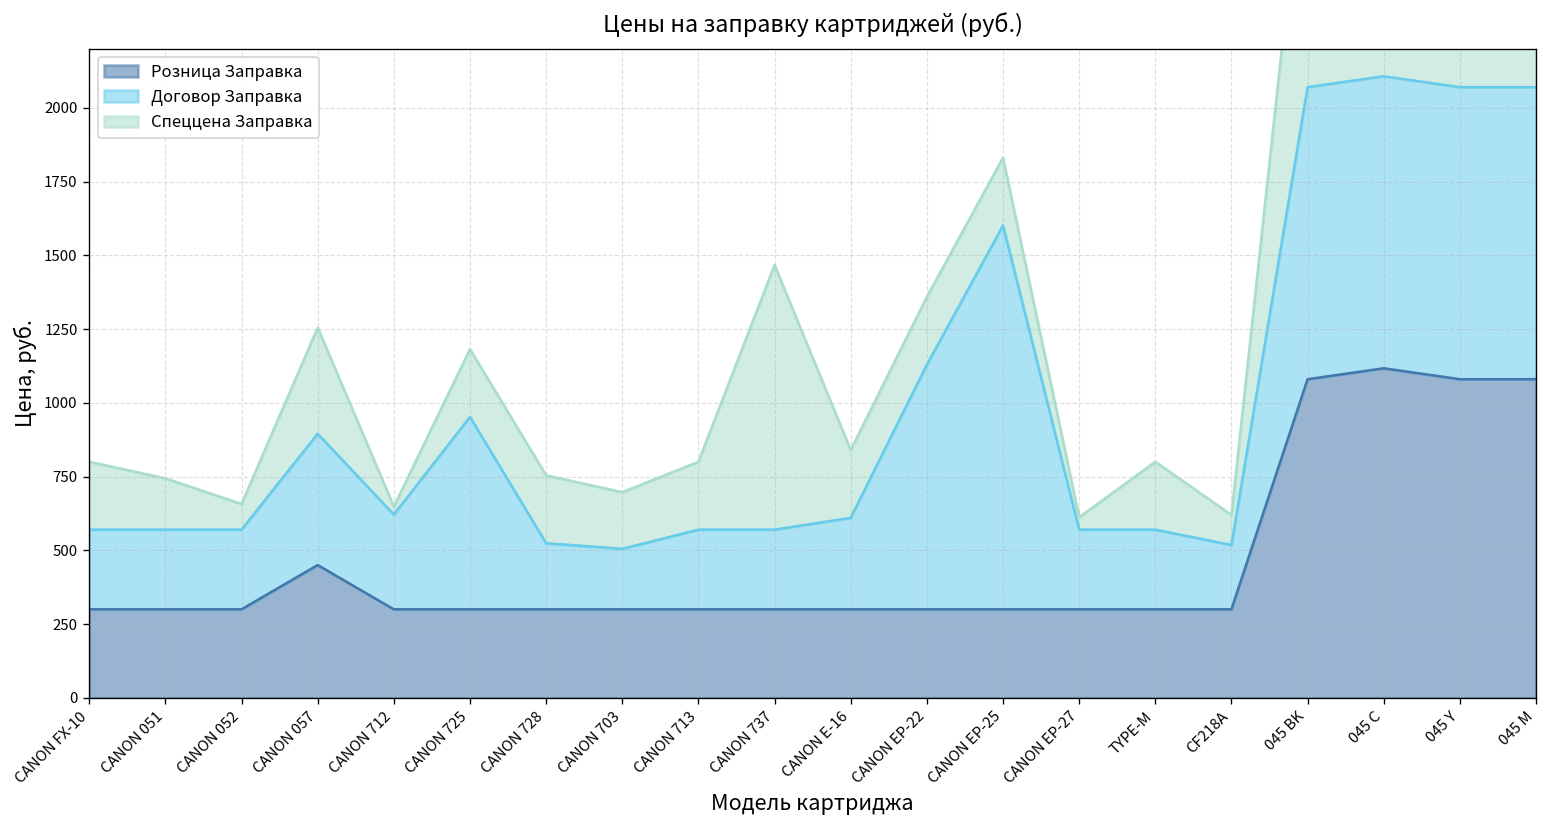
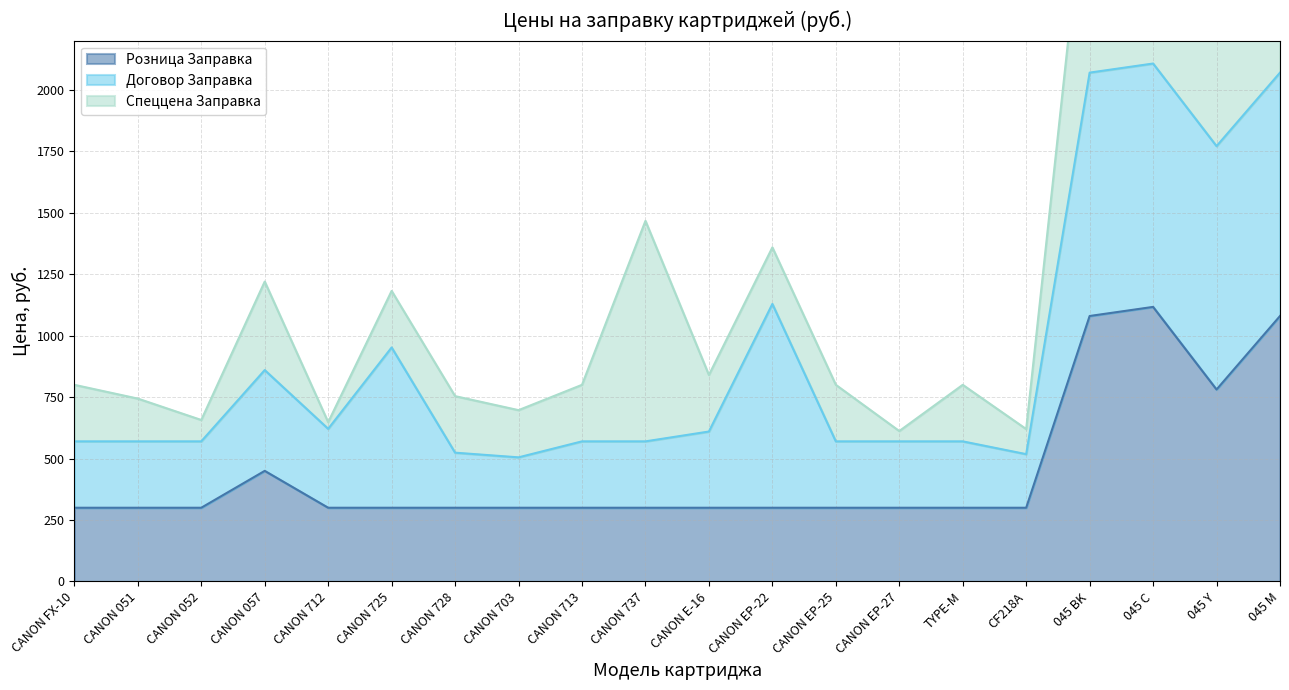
  {
    "Розница Заправка": {
      "CANON FX-10": 300,
      "CANON 051": 300,
      "CANON 052": 300,
      "CANON 057": 450,
      "CANON 712": 300,
      "CANON 725": 300,
      "CANON 728": 300,
      "CANON 703": 300,
      "CANON 713": 300,
      "CANON 737": 300,
      "CANON E-16": 300,
      "CANON EP-22": 300,
      "CANON EP-25": 300,
      "CANON EP-27": 300,
      "TYPE-M": 300,
      "CF218A": 300,
      "045 BK": 1080,
      "045 C": 1120,
-     "045 Y": 1080,
+     "045 Y": 780,
      "045 M": 1080
    },
    "Договор Заправка": {
      "CANON FX-10": 270,
      "CANON 051": 270,
      "CANON 052": 270,
-     "CANON 057": 450,
+     "CANON 057": 410,
      "CANON 712": 320,
      "CANON 725": 650,
      "CANON 728": 220,
      "CANON 703": 210,
      "CANON 713": 270,
      "CANON 737": 270,
      "CANON E-16": 310,
      "CANON EP-22": 830,
-     "CANON EP-25": 1300,
+     "CANON EP-25": 270,
      "CANON EP-27": 270,
      "TYPE-M": 270,
      "CF218A": 220,
      "045 BK": 990,
      "045 C": 990,
      "045 Y": 990,
      "045 M": 990
    },
    "Спеццена Заправка": {
      "CANON FX-10": 230,
      "CANON 051": 170,
      "CANON 052": 90,
      "CANON 057": 360,
      "CANON 712": 30,
      "CANON 725": 230,
      "CANON 728": 230,
      "CANON 703": 190,
      "CANON 713": 230,
      "CANON 737": 900,
      "CANON E-16": 230,
      "CANON EP-22": 230,
      "CANON EP-25": 230,
      "CANON EP-27": 40,
      "TYPE-M": 230,
      "CF218A": 100
    }
  }
